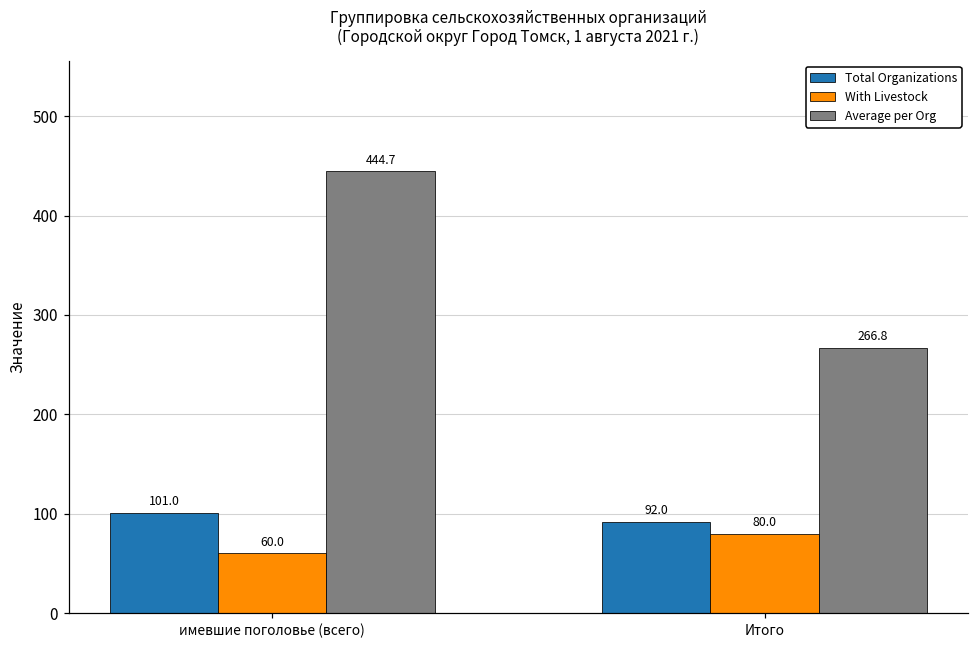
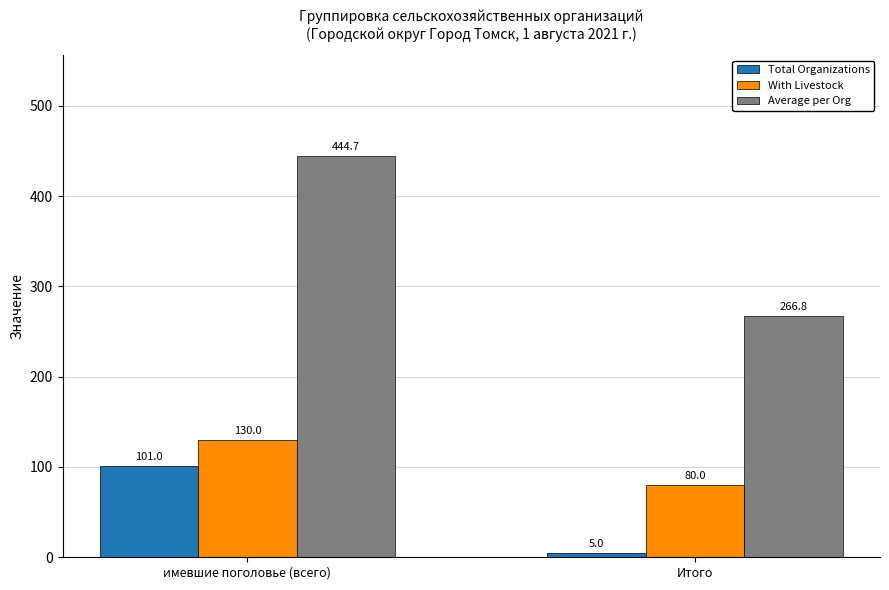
  {
    "Total Organizations": {
      "имевшие поголовье (всего)": 101.0,
-     "Итого": 92.0
+     "Итого": 5.0
    },
    "With Livestock": {
-     "имевшие поголовье (всего)": 60.0,
+     "имевшие поголовье (всего)": 130.0,
      "Итого": 80.0
    },
    "Average per Org": {
      "имевшие поголовье (всего)": 444.7,
      "Итого": 266.8
    }
  }
